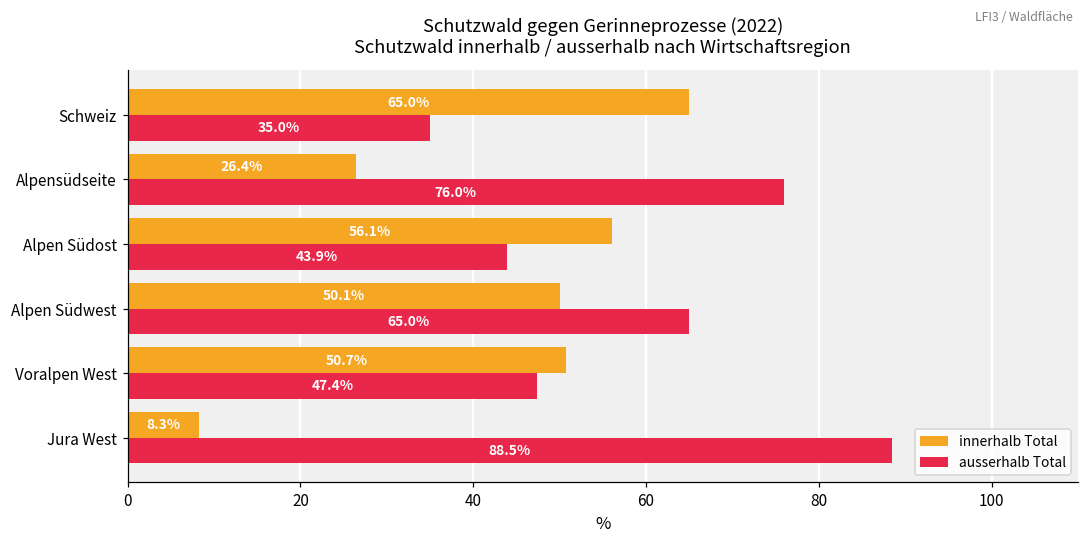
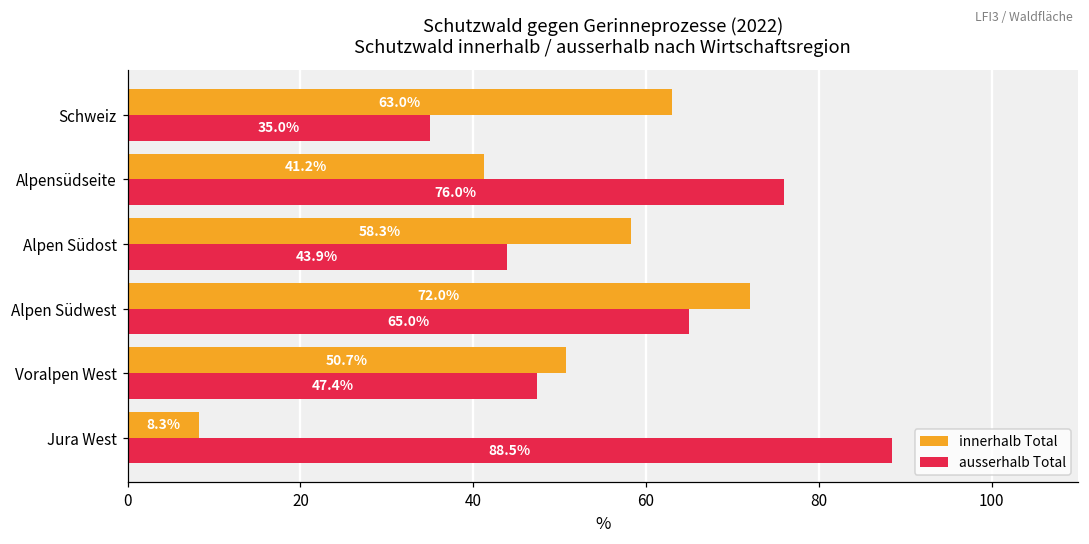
  {
    "innerhalb Total": {
-     "Schweiz": "65.0%",
-     "Alpensüdseite": "26.4%",
-     "Alpen Südost": "56.1%",
-     "Alpen Südwest": "50.1%",
+     "Schweiz": "63.0%",
+     "Alpensüdseite": "41.2%",
+     "Alpen Südost": "58.3%",
+     "Alpen Südwest": "72.0%",
      "Voralpen West": "50.7%",
      "Jura West": "8.3%"
    },
    "ausserhalb Total": {
      "Schweiz": "35.0%",
      "Alpensüdseite": "76.0%",
      "Alpen Südost": "43.9%",
      "Alpen Südwest": "65.0%",
      "Voralpen West": "47.4%",
      "Jura West": "88.5%"
    }
  }
